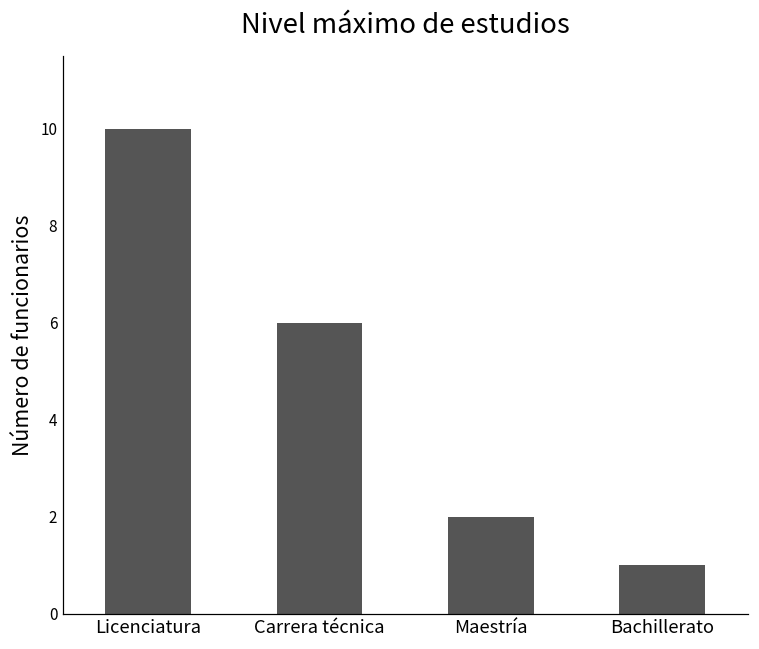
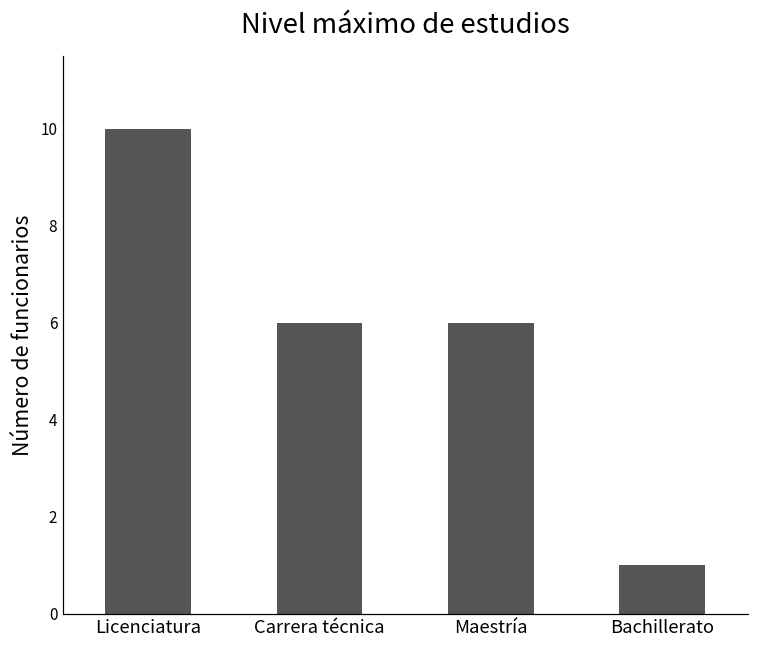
  {
    "Licenciatura": 10,
    "Carrera técnica": 6,
-   "Maestría": 2,
+   "Maestría": 6,
    "Bachillerato": 1
  }
